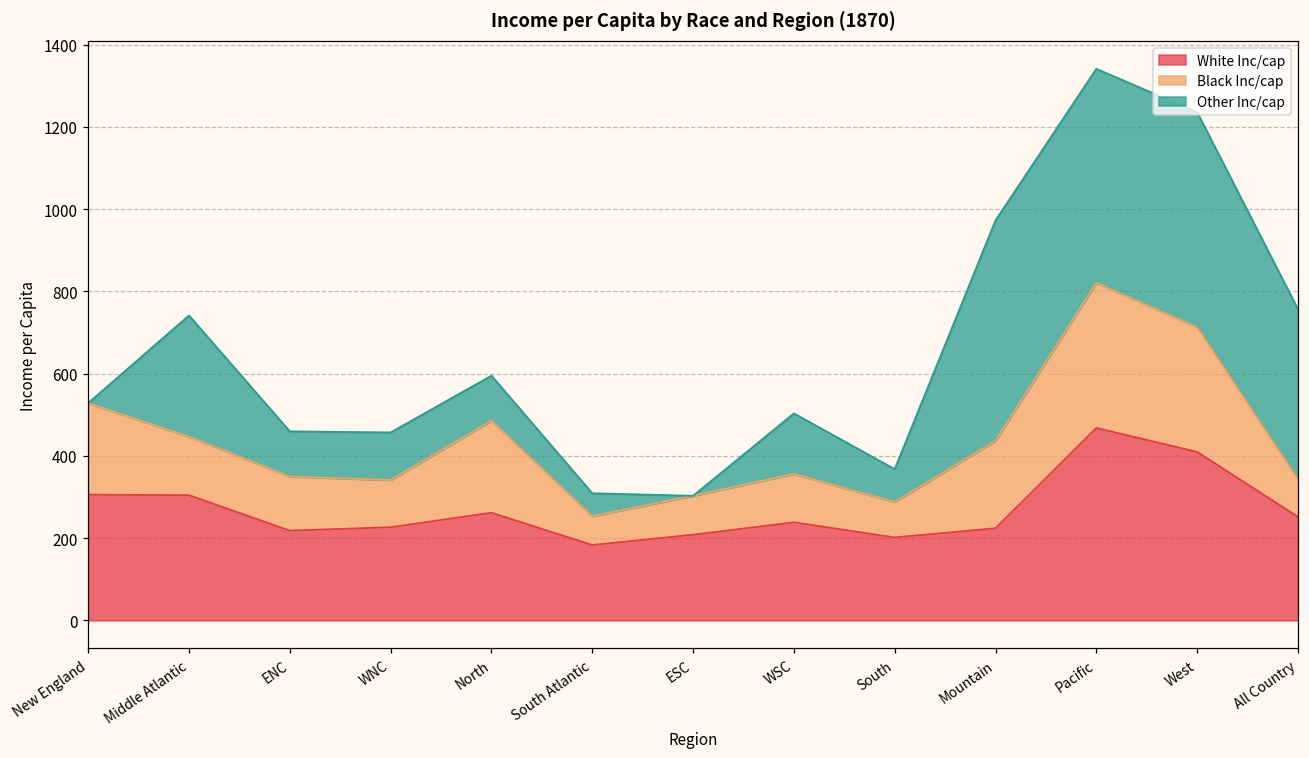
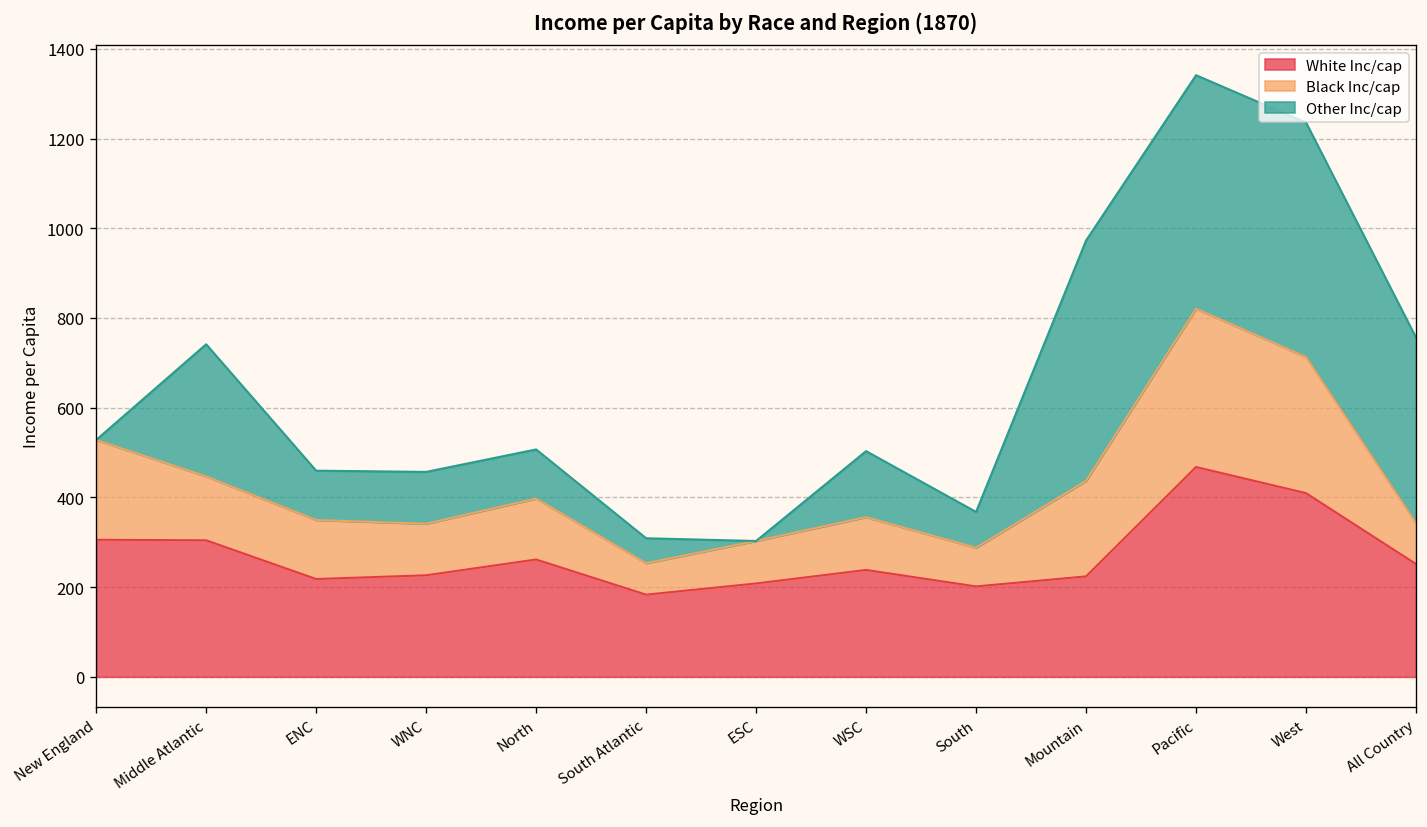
  {
    "White Inc/cap": {
      "New England": 310,
      "Middle Atlantic": 300,
      "ENC": 220,
      "WNC": 230,
      "North": 260,
      "South Atlantic": 180,
      "ESC": 210,
      "WSC": 240,
      "South": 200,
      "Mountain": 220,
      "Pacific": 470,
      "West": 410,
      "All Country": 250
    },
    "Black Inc/cap": {
      "Middle Atlantic": 140,
      "ENC": 130,
      "WNC": 110,
-     "North": 220,
+     "North": 140,
      "South Atlantic": 70,
      "WSC": 120,
      "South": 90,
      "Mountain": 210,
      "Pacific": 350,
      "West": 300,
      "All Country": 90
    },
    "Other Inc/cap": {
      "Middle Atlantic": 290,
      "ENC": 110,
      "WNC": 120,
      "North": 110,
      "South Atlantic": 60,
      "WSC": 150,
      "South": 80,
      "Mountain": 540,
      "Pacific": 520,
      "All Country": 410
    }
  }
